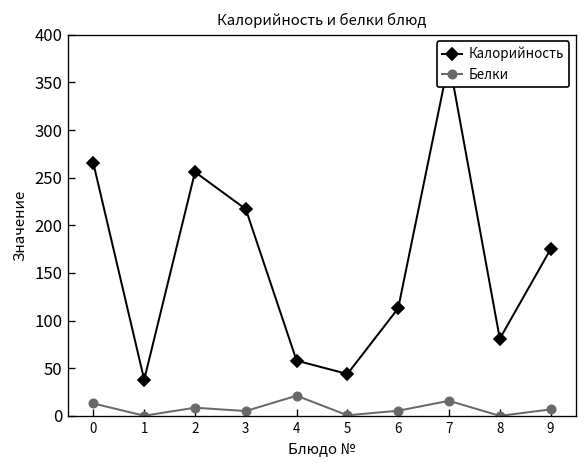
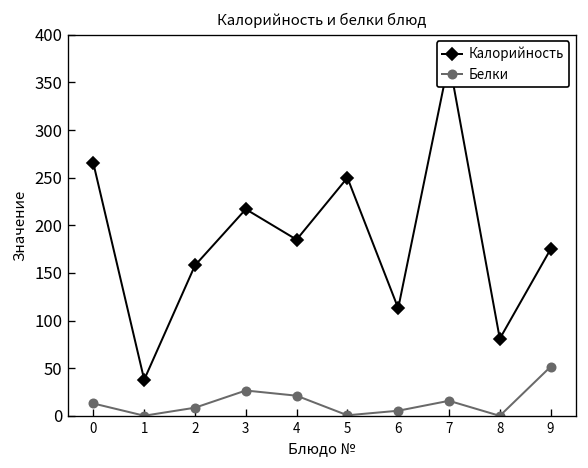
  {
    "Калорийность": {
      "0": 270,
      "1": 40,
-     "2": 260,
+     "2": 160,
      "3": 220,
-     "4": 60,
-     "5": 40,
+     "4": 190,
+     "5": 250,
      "6": 110,
      "8": 80,
      "9": 180
    },
    "Белки": {
      "0": 10,
      "1": 0,
      "2": 10,
-     "3": 10,
+     "3": 30,
      "4": 20,
      "5": 0,
      "6": 10,
      "7": 20,
      "8": 0,
-     "9": 10
+     "9": 50
    }
  }
